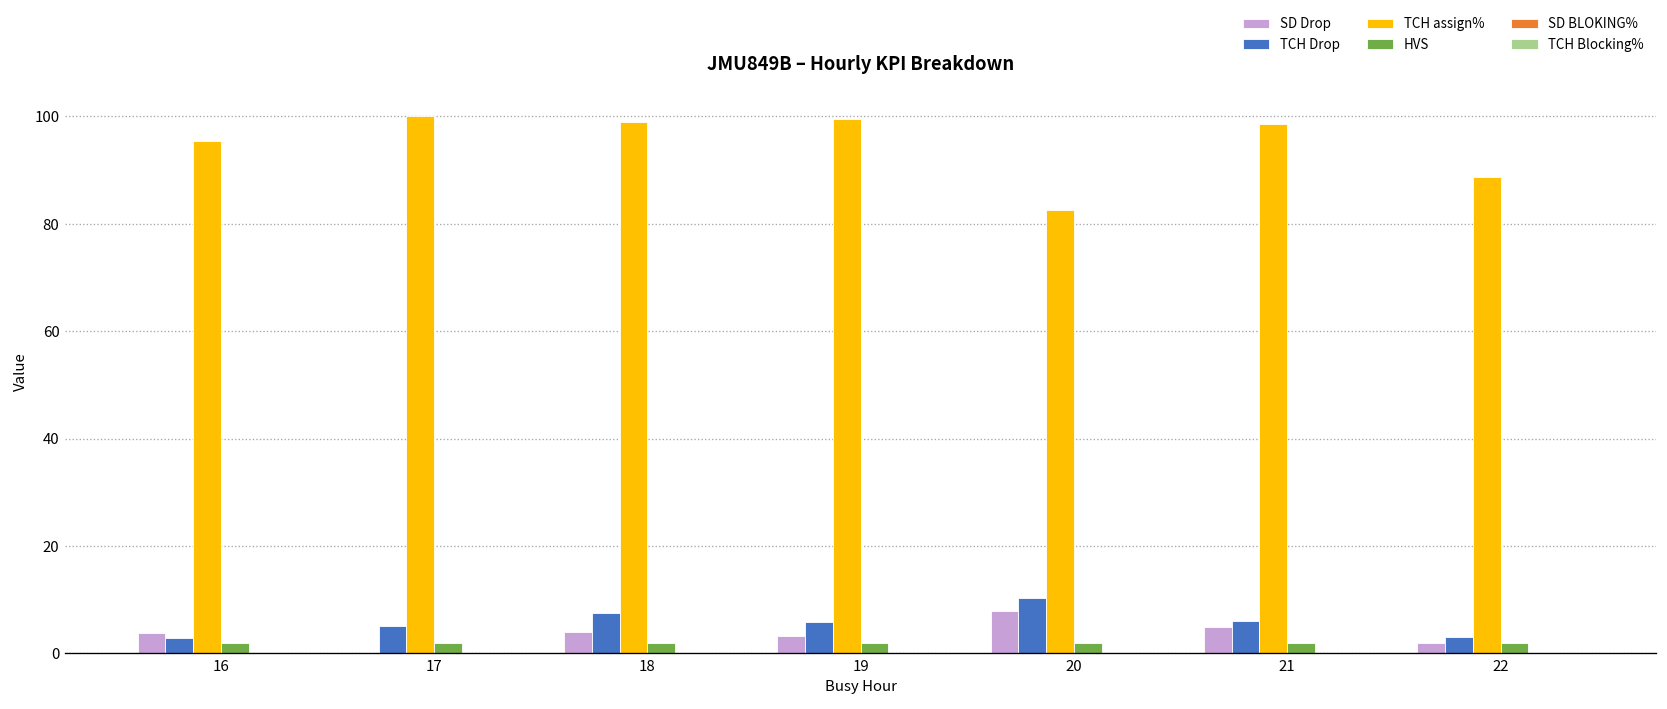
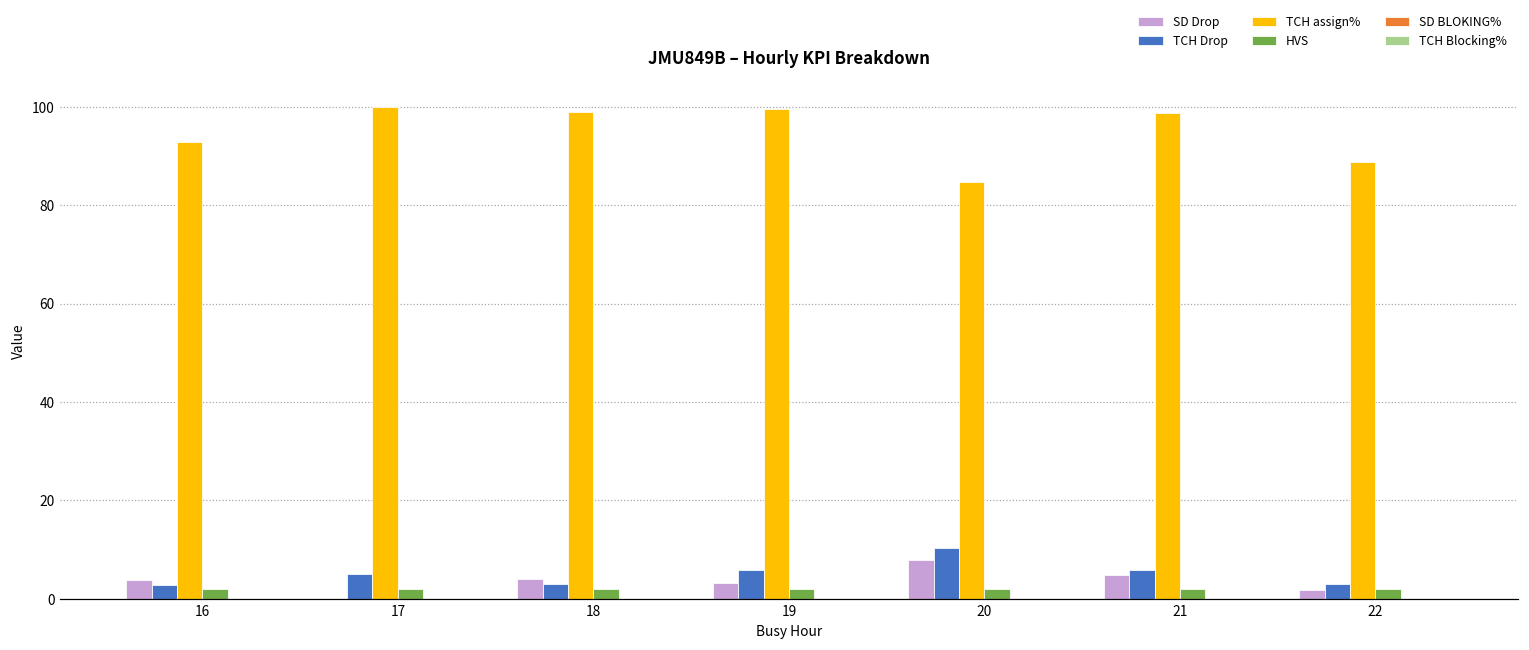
  {
    "SD Drop": {
      "16": 4,
      "17": 0,
      "18": 4,
      "19": 3,
      "20": 8,
      "21": 5,
      "22": 2
    },
    "TCH Drop": {
      "16": 3,
      "17": 5,
-     "18": 7,
+     "18": 3,
      "19": 6,
      "20": 10,
      "21": 6,
      "22": 3
    },
    "TCH assign%": {
-     "16": 95,
+     "16": 93,
      "17": 100,
      "18": 99,
      "19": 100,
-     "20": 83,
+     "20": 85,
      "21": 99,
      "22": 89
    },
    "HVS": {
      "16": 2,
      "17": 2,
      "18": 2,
      "19": 2,
      "20": 2,
      "21": 2,
      "22": 2
    },
    "SD BLOKING%": {
      "16": 0,
      "17": 0,
      "18": 0,
      "19": 0,
      "20": 0,
      "21": 0,
      "22": 0
    },
    "TCH Blocking%": {
      "16": 0,
      "17": 0,
      "18": 0,
      "19": 0,
      "20": 0,
      "21": 0,
      "22": 0
    }
  }
